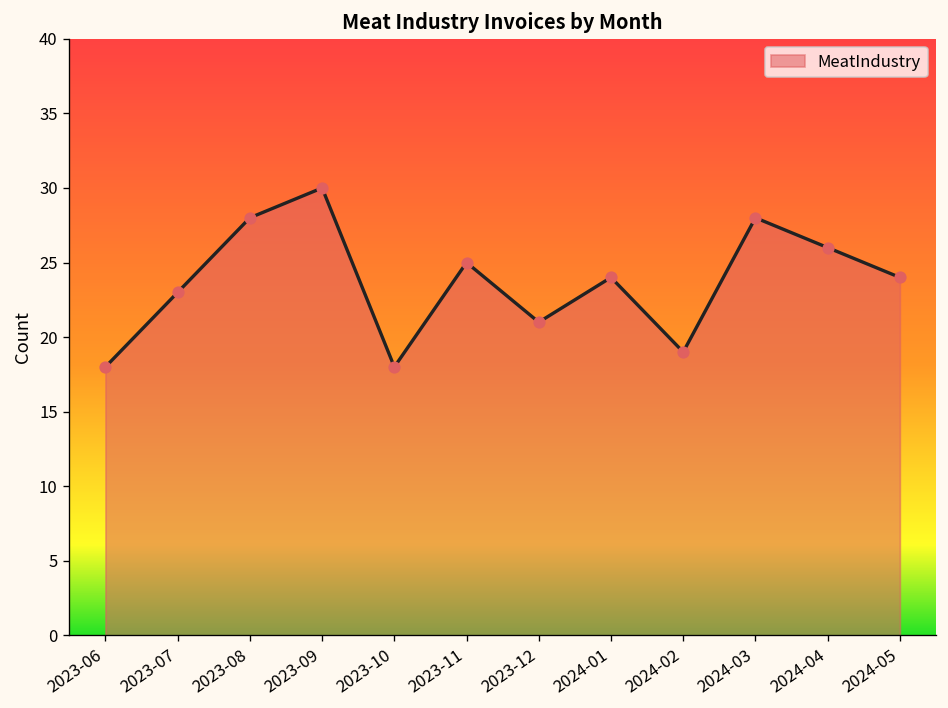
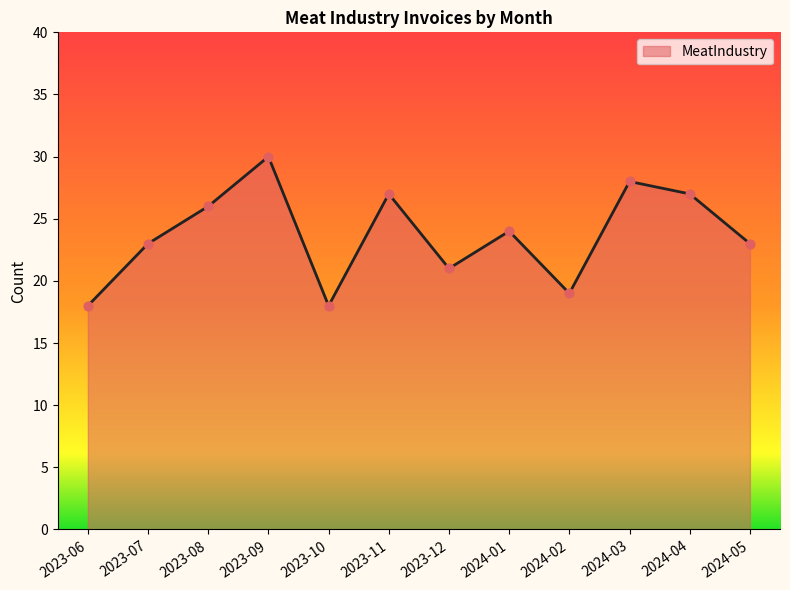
  {
    "2023-06": 18,
    "2023-07": 23,
-   "2023-08": 28,
+   "2023-08": 26,
    "2023-09": 30,
    "2023-10": 18,
-   "2023-11": 25,
+   "2023-11": 27,
    "2023-12": 21,
    "2024-01": 24,
    "2024-02": 19,
    "2024-03": 28,
-   "2024-04": 26,
-   "2024-05": 24
+   "2024-04": 27,
+   "2024-05": 23
  }
